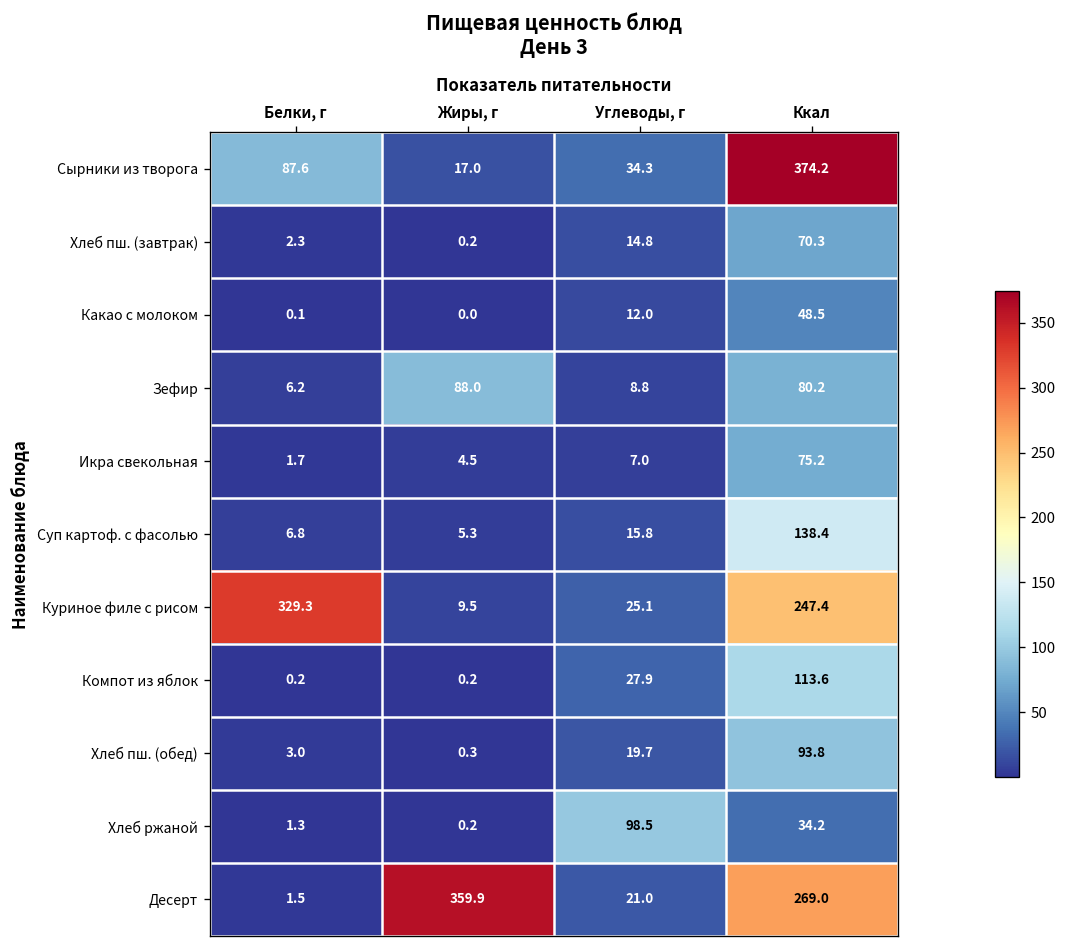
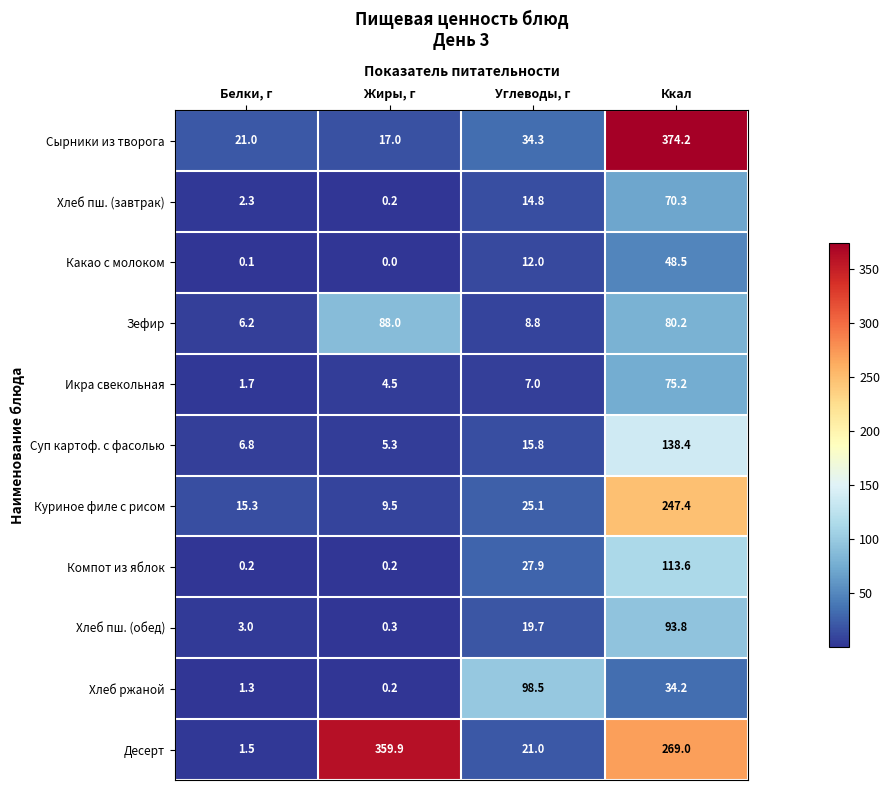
  {
    "Сырники из творога": {
-     "Белки, г": 87.6,
+     "Белки, г": 21.0,
      "Жиры, г": 17.0,
      "Углеводы, г": 34.3,
      "Ккал": 374.2
    },
    "Хлеб пш. (завтрак)": {
      "Белки, г": 2.3,
      "Жиры, г": 0.2,
      "Углеводы, г": 14.8,
      "Ккал": 70.3
    },
    "Какао с молоком": {
      "Белки, г": 0.1,
      "Жиры, г": 0.0,
      "Углеводы, г": 12.0,
      "Ккал": 48.5
    },
    "Зефир": {
      "Белки, г": 6.2,
      "Жиры, г": 88.0,
      "Углеводы, г": 8.8,
      "Ккал": 80.2
    },
    "Икра свекольная": {
      "Белки, г": 1.7,
      "Жиры, г": 4.5,
      "Углеводы, г": 7.0,
      "Ккал": 75.2
    },
    "Суп картоф. с фасолью": {
      "Белки, г": 6.8,
      "Жиры, г": 5.3,
      "Углеводы, г": 15.8,
      "Ккал": 138.4
    },
    "Куриное филе с рисом": {
-     "Белки, г": 329.3,
+     "Белки, г": 15.3,
      "Жиры, г": 9.5,
      "Углеводы, г": 25.1,
      "Ккал": 247.4
    },
    "Компот из яблок": {
      "Белки, г": 0.2,
      "Жиры, г": 0.2,
      "Углеводы, г": 27.9,
      "Ккал": 113.6
    },
    "Хлеб пш. (обед)": {
      "Белки, г": 3.0,
      "Жиры, г": 0.3,
      "Углеводы, г": 19.7,
      "Ккал": 93.8
    },
    "Хлеб ржаной": {
      "Белки, г": 1.3,
      "Жиры, г": 0.2,
      "Углеводы, г": 98.5,
      "Ккал": 34.2
    },
    "Десерт": {
      "Белки, г": 1.5,
      "Жиры, г": 359.9,
      "Углеводы, г": 21.0,
      "Ккал": 269.0
    }
  }
